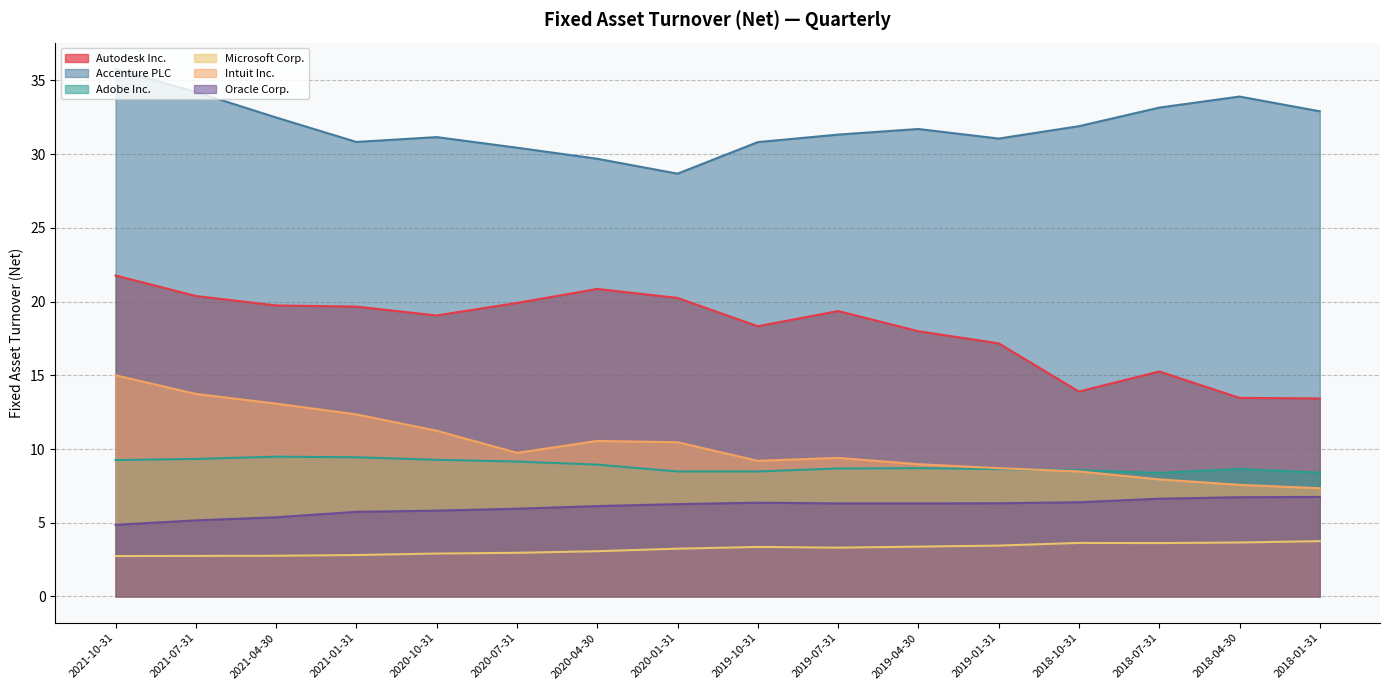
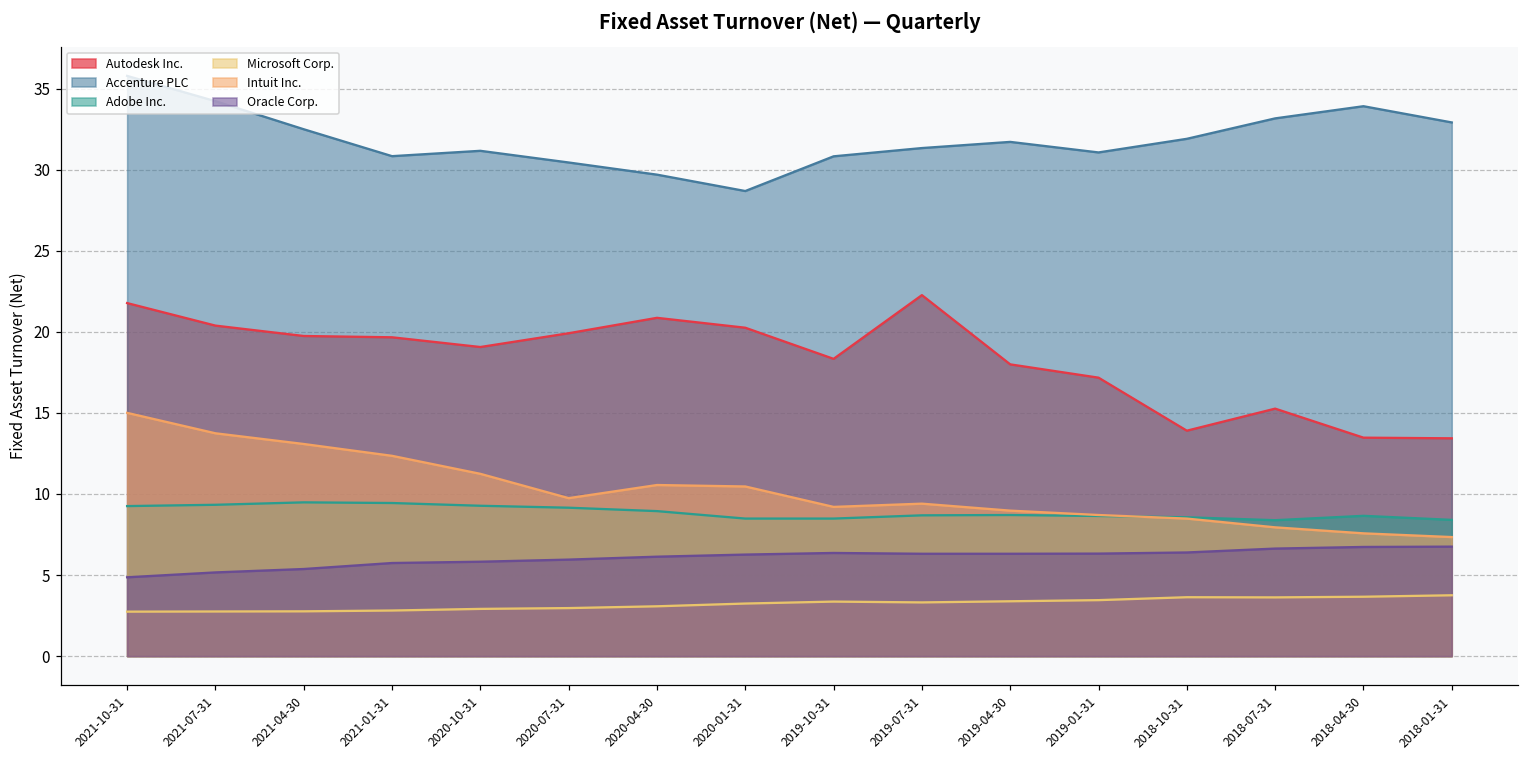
  {
    "Autodesk Inc.": {
      "2021-10-31": 21.8,
      "2021-07-31": 20.4,
      "2021-04-30": 19.7,
      "2021-01-31": 19.7,
      "2020-10-31": 19.1,
      "2020-07-31": 19.9,
      "2020-04-30": 20.9,
      "2020-01-31": 20.3,
      "2019-10-31": 18.3,
-     "2019-07-31": 19.4,
+     "2019-07-31": 22.3,
      "2019-04-30": 18.0,
      "2019-01-31": 17.2,
      "2018-10-31": 13.9,
      "2018-07-31": 15.3,
      "2018-04-30": 13.5,
      "2018-01-31": 13.4
    }
  }
